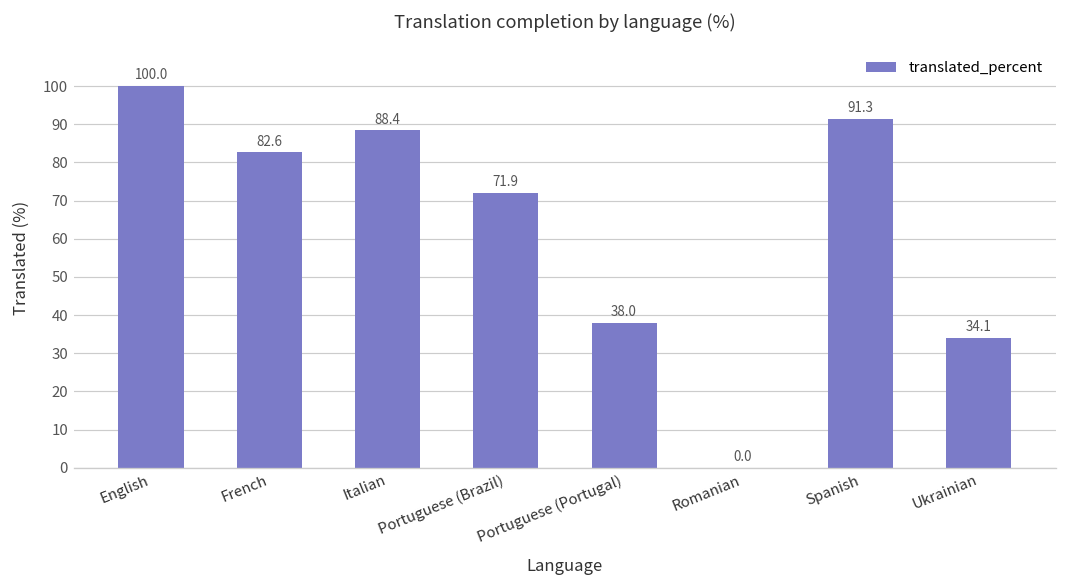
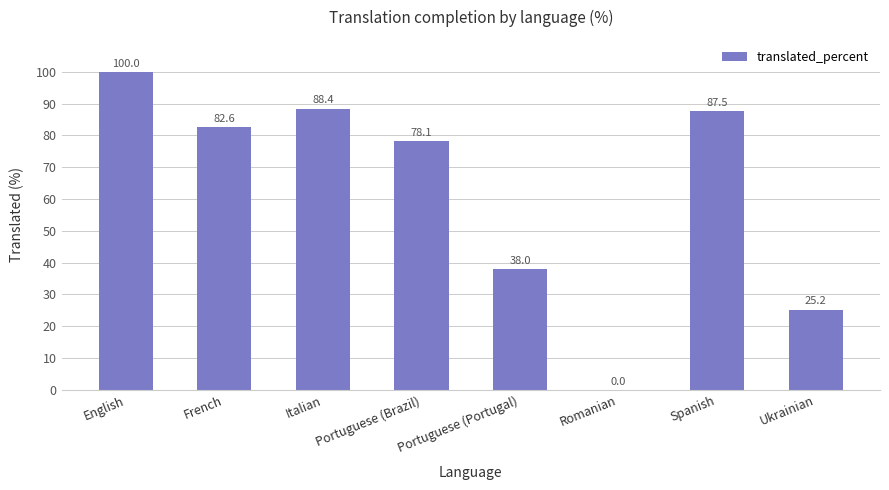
  {
    "English": 100.0,
    "French": 82.6,
    "Italian": 88.4,
-   "Portuguese (Brazil)": 71.9,
+   "Portuguese (Brazil)": 78.1,
    "Portuguese (Portugal)": 38.0,
    "Romanian": 0.0,
-   "Spanish": 91.3,
-   "Ukrainian": 34.1
+   "Spanish": 87.5,
+   "Ukrainian": 25.2
  }
